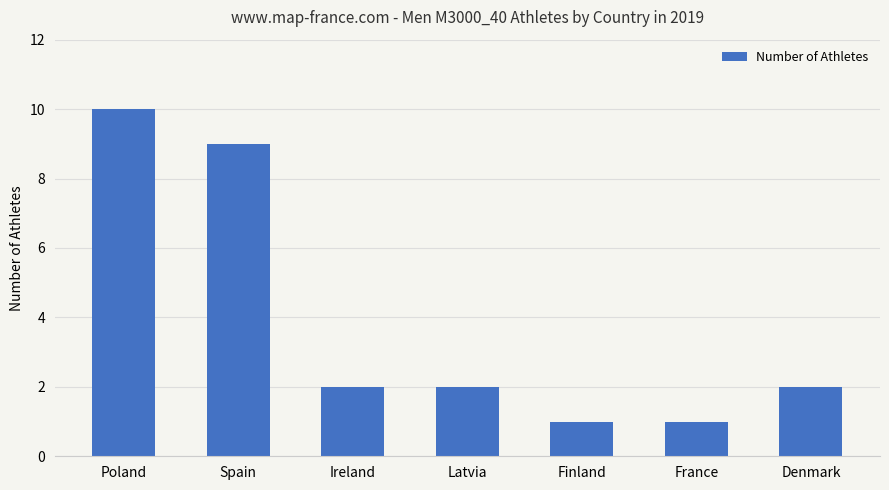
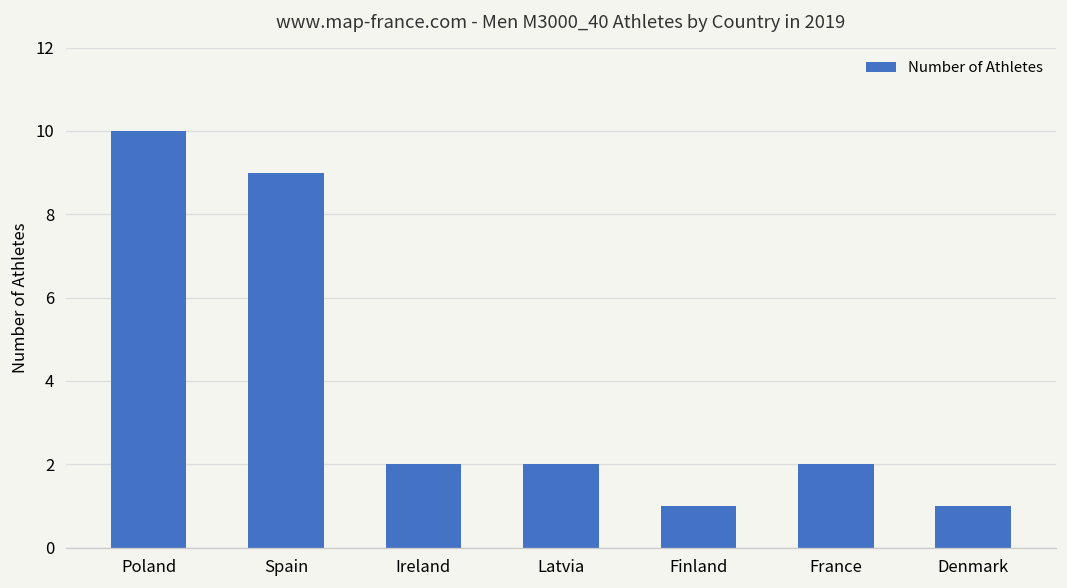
  {
    "Poland": 10,
    "Spain": 9,
    "Ireland": 2,
    "Latvia": 2,
    "Finland": 1,
-   "France": 1,
-   "Denmark": 2
+   "France": 2,
+   "Denmark": 1
  }
